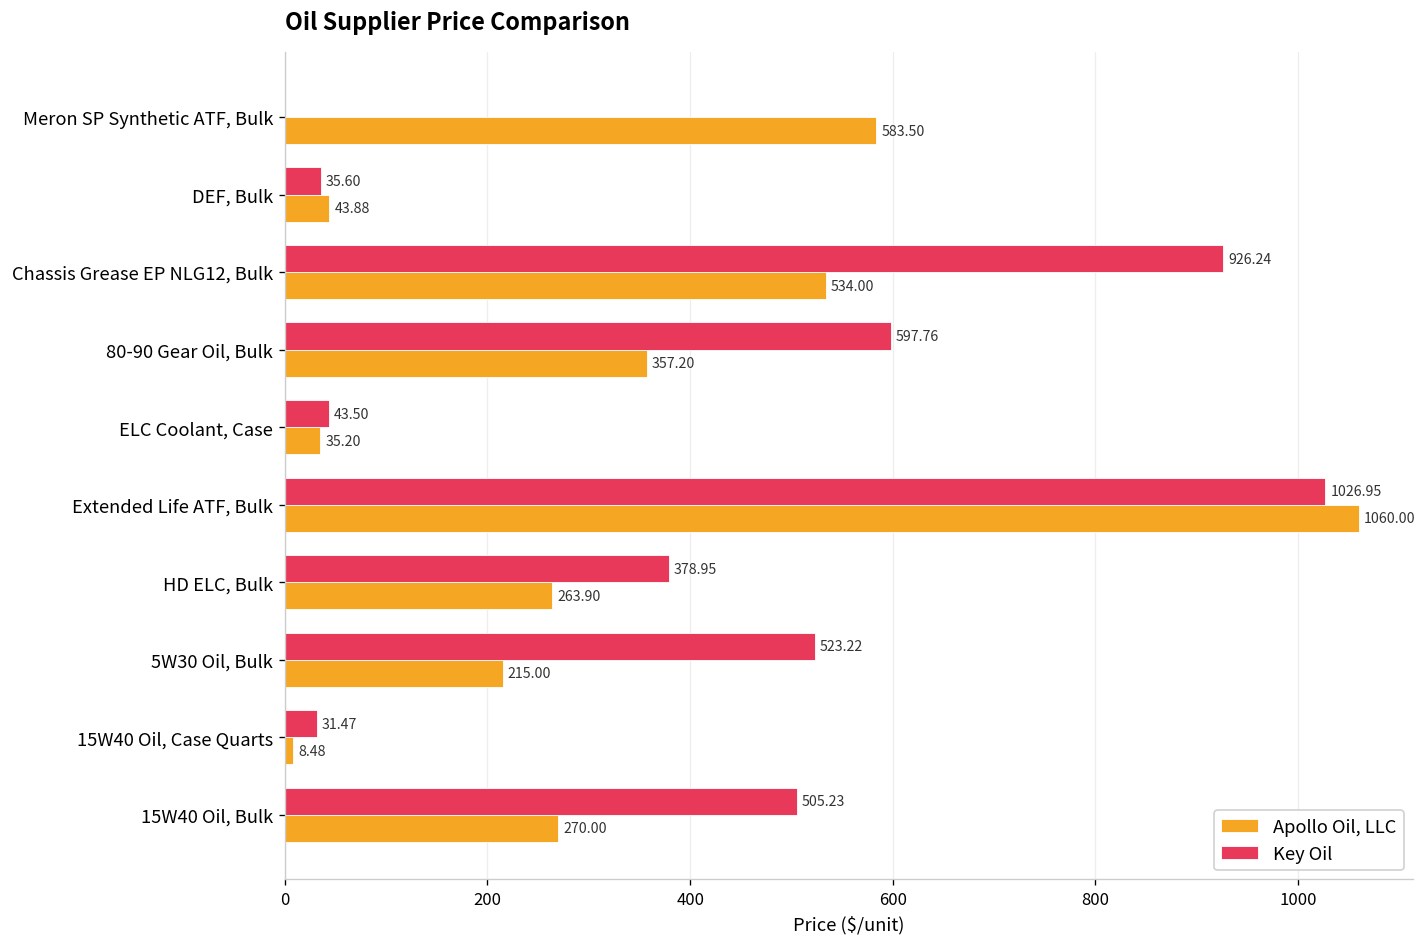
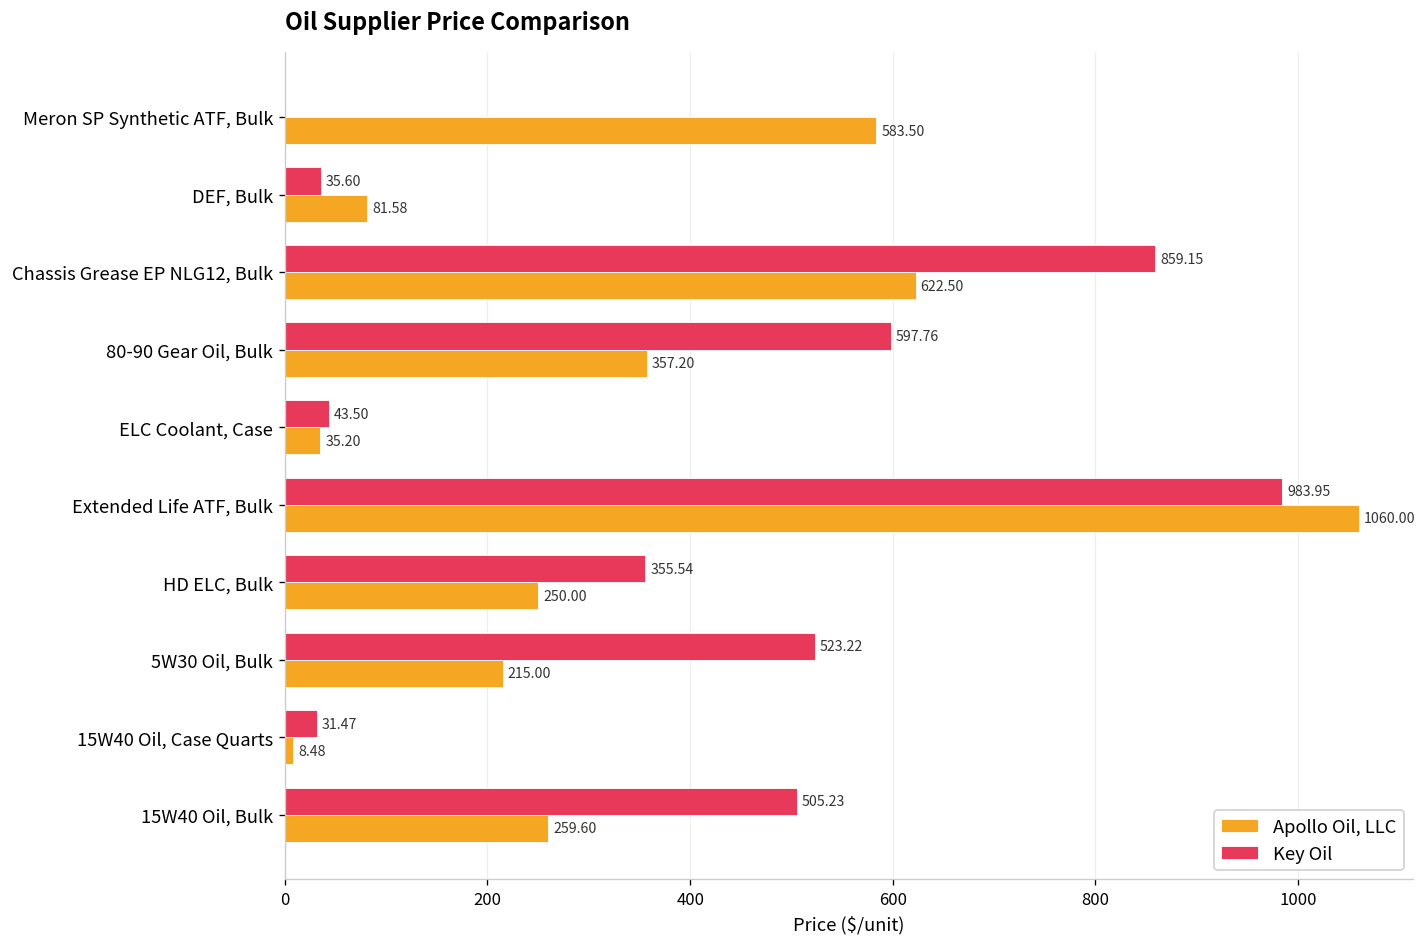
  {
    "Apollo Oil, LLC": {
      "Meron SP Synthetic ATF, Bulk": 583.50,
-     "DEF, Bulk": 43.88,
-     "Chassis Grease EP NLG12, Bulk": 534.00,
+     "DEF, Bulk": 81.58,
+     "Chassis Grease EP NLG12, Bulk": 622.50,
      "80-90 Gear Oil, Bulk": 357.20,
      "ELC Coolant, Case": 35.20,
      "Extended Life ATF, Bulk": 1060.00,
-     "HD ELC, Bulk": 263.90,
+     "HD ELC, Bulk": 250.00,
      "5W30 Oil, Bulk": 215.00,
      "15W40 Oil, Case Quarts": 8.48,
-     "15W40 Oil, Bulk": 270.00
+     "15W40 Oil, Bulk": 259.60
    },
    "Key Oil": {
      "DEF, Bulk": 35.60,
-     "Chassis Grease EP NLG12, Bulk": 926.24,
+     "Chassis Grease EP NLG12, Bulk": 859.15,
      "80-90 Gear Oil, Bulk": 597.76,
      "ELC Coolant, Case": 43.50,
-     "Extended Life ATF, Bulk": 1026.95,
-     "HD ELC, Bulk": 378.95,
+     "Extended Life ATF, Bulk": 983.95,
+     "HD ELC, Bulk": 355.54,
      "5W30 Oil, Bulk": 523.22,
      "15W40 Oil, Case Quarts": 31.47,
      "15W40 Oil, Bulk": 505.23
    }
  }
